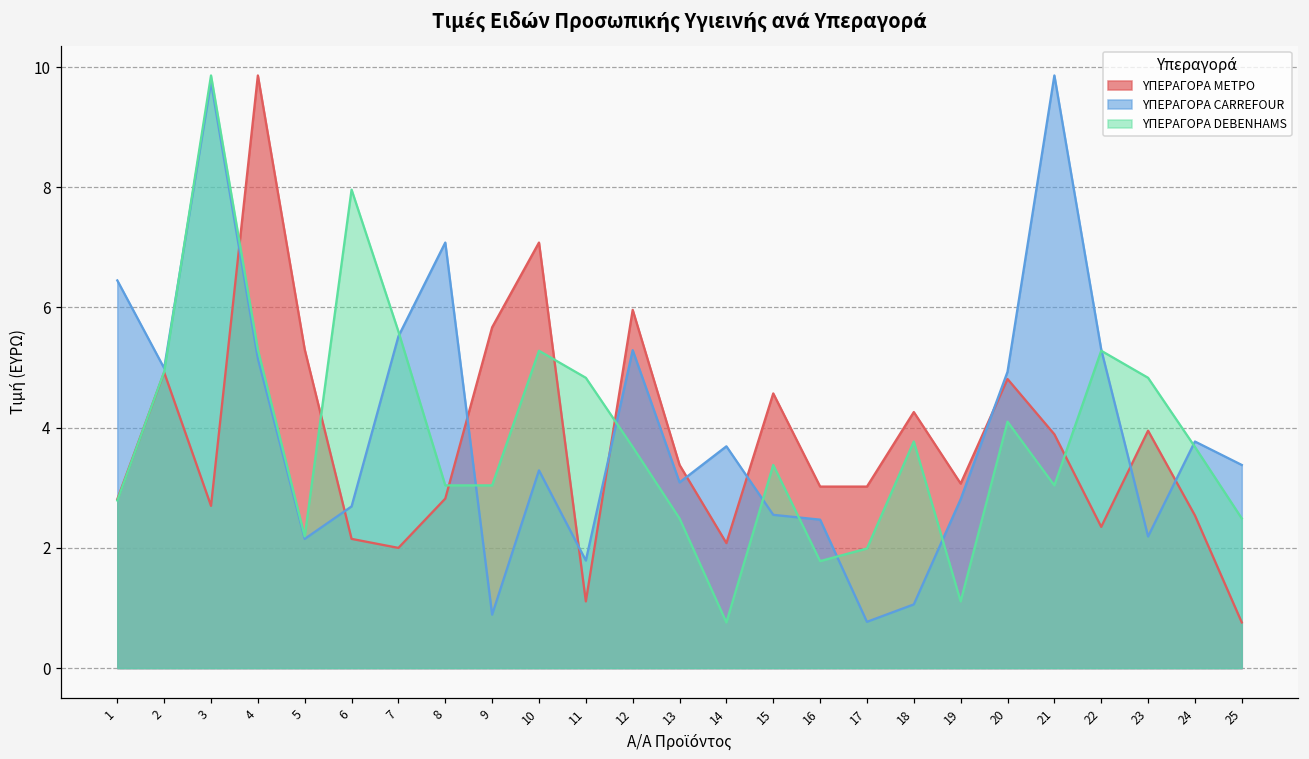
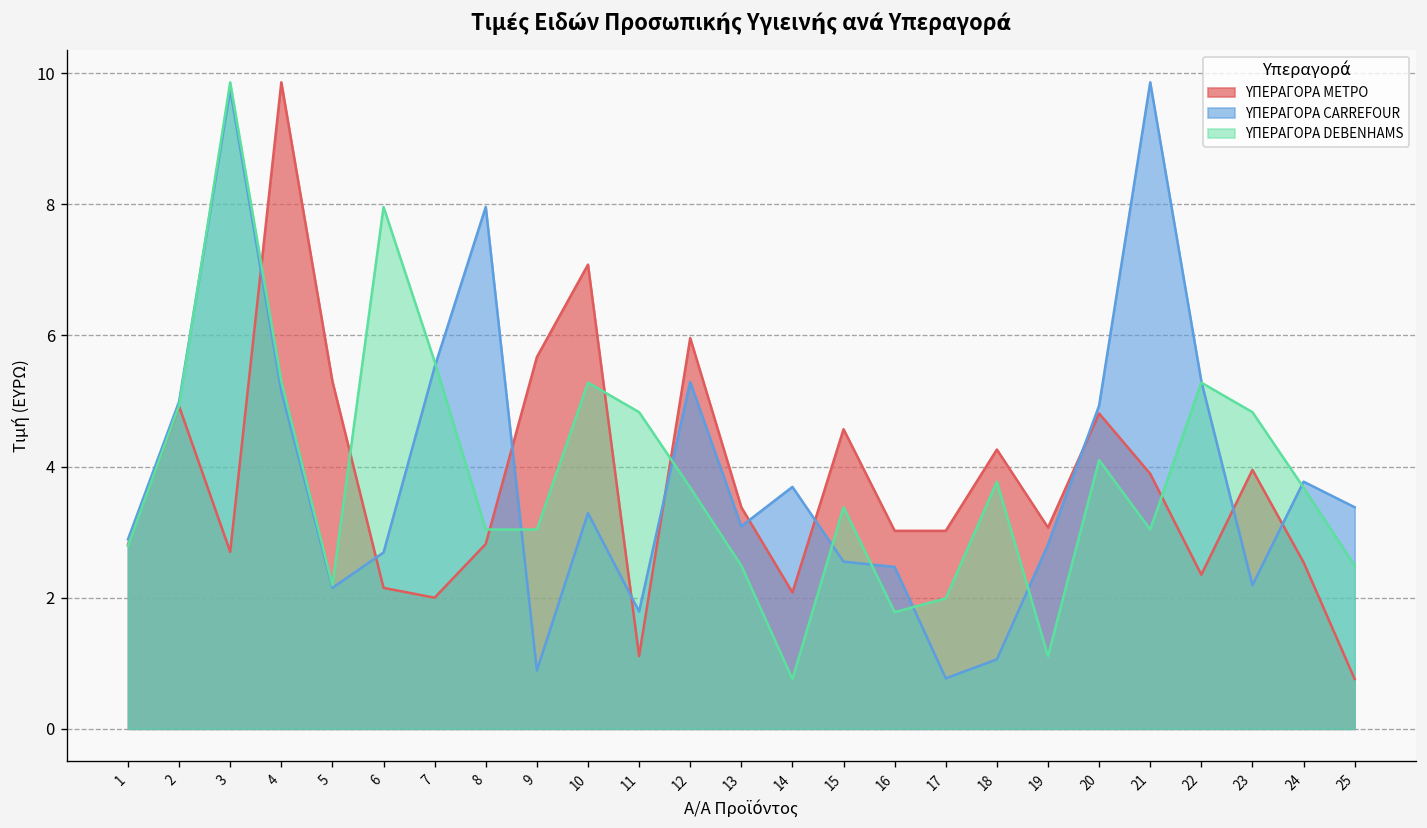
  {
    "ΥΠΕΡΑΓΟΡΑ ΜΕΤΡΟ": {
      "3": 2.7,
      "4": 9.9,
      "5": 5.3,
      "6": 2.2,
      "7": 2.0,
      "8": 2.8,
      "9": 5.7,
      "10": 7.1,
      "11": 1.1,
      "12": 6.0,
      "13": 3.4,
      "14": 2.1,
      "15": 4.6,
      "16": 3.0,
      "17": 3.0,
      "18": 4.3,
      "19": 3.1,
      "20": 4.8,
      "21": 3.9,
      "22": 2.4,
      "23": 4.0,
      "24": 2.5,
      "25": 0.8
    },
    "ΥΠΕΡΑΓΟΡΑ CARREFOUR": {
-     "1": 6.5,
+     "1": 2.9,
      "2": 5.0,
      "3": 9.8,
      "4": 5.2,
      "6": 2.7,
      "7": 5.5,
-     "8": 7.1,
+     "8": 8.0,
      "9": 0.9,
      "10": 3.3,
      "11": 1.8,
      "12": 5.3,
      "13": 3.1,
      "14": 3.7,
      "15": 2.6,
      "16": 2.5,
      "17": 0.8,
      "18": 1.1,
      "19": 2.8,
      "20": 4.9,
      "21": 9.9,
      "23": 2.2,
      "24": 3.8,
      "25": 3.4
    },
    "ΥΠΕΡΑΓΟΡΑ DEBENHAMS": {
      "3": 9.9,
      "4": 5.3,
      "6": 8.0,
      "7": 5.6,
      "8": 3.0,
      "9": 3.0,
      "10": 5.3,
      "11": 4.8,
      "12": 3.7,
      "13": 2.5,
      "14": 0.8,
      "15": 3.4,
      "16": 1.8,
      "17": 2.0,
      "18": 3.8,
      "19": 1.1,
      "20": 4.1,
      "21": 3.0,
      "23": 4.8,
      "24": 3.7,
      "25": 2.5
    }
  }
